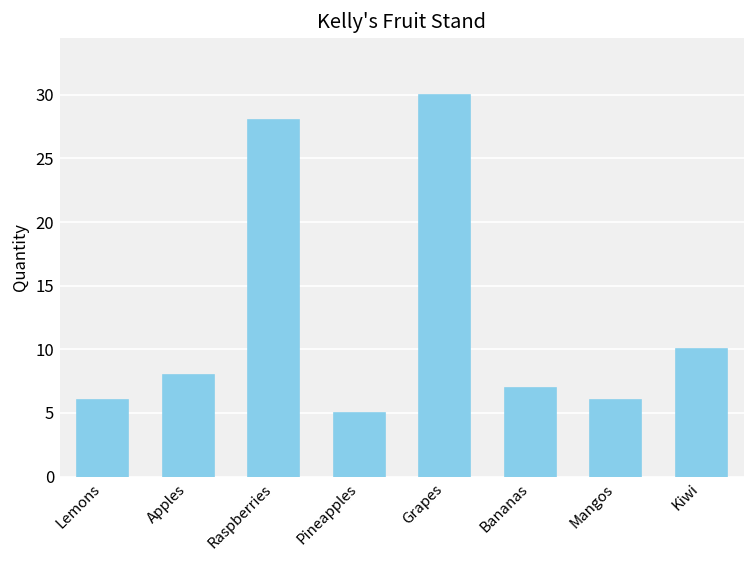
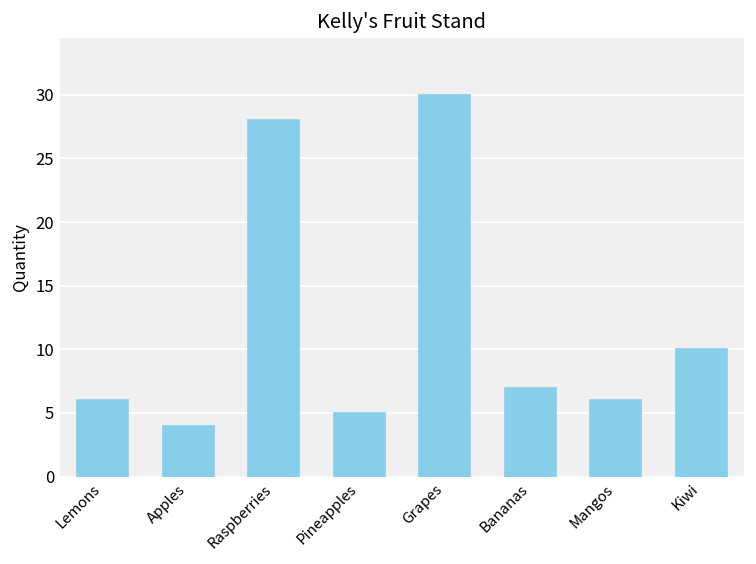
  {
    "Lemons": 6,
-   "Apples": 8,
+   "Apples": 4,
    "Raspberries": 28,
    "Pineapples": 5,
    "Grapes": 30,
    "Bananas": 7,
    "Mangos": 6,
    "Kiwi": 10
  }
